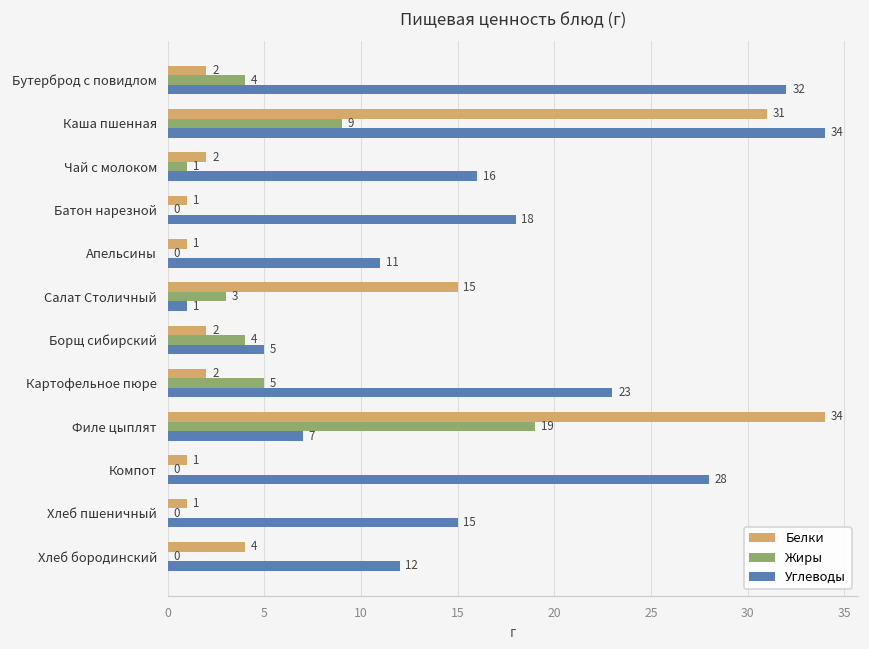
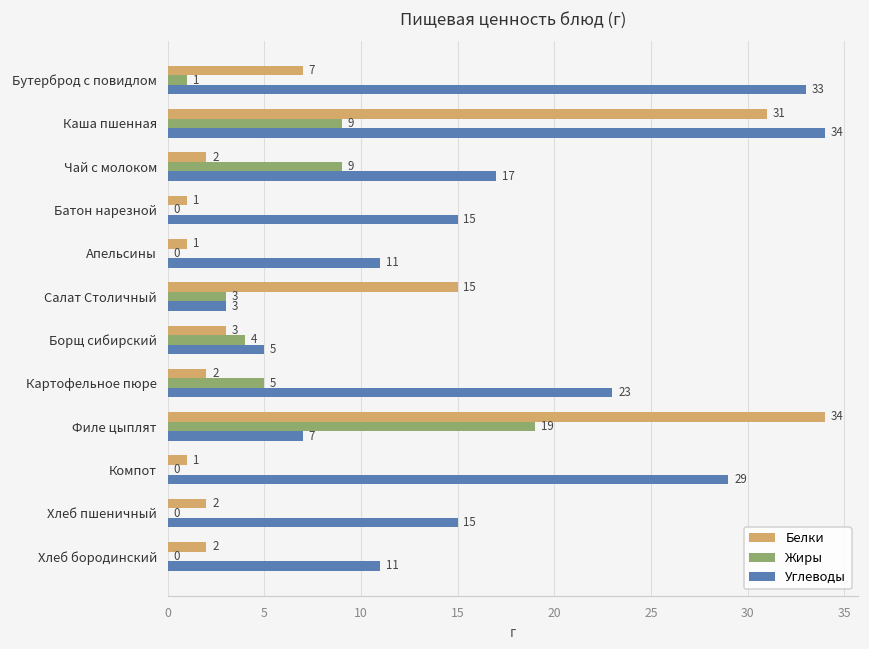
  {
    "Белки": {
-     "Бутерброд с повидлом": 2,
+     "Бутерброд с повидлом": 7,
      "Каша пшенная": 31,
      "Чай с молоком": 2,
      "Батон нарезной": 1,
      "Апельсины": 1,
      "Салат Столичный": 15,
-     "Борщ сибирский": 2,
+     "Борщ сибирский": 3,
      "Картофельное пюре": 2,
      "Филе цыплят": 34,
      "Компот": 1,
-     "Хлеб пшеничный": 1,
-     "Хлеб бородинский": 4
+     "Хлеб пшеничный": 2,
+     "Хлеб бородинский": 2
    },
    "Жиры": {
-     "Бутерброд с повидлом": 4,
+     "Бутерброд с повидлом": 1,
      "Каша пшенная": 9,
-     "Чай с молоком": 1,
+     "Чай с молоком": 9,
      "Батон нарезной": 0,
      "Апельсины": 0,
      "Салат Столичный": 3,
      "Борщ сибирский": 4,
      "Картофельное пюре": 5,
      "Филе цыплят": 19,
      "Компот": 0,
      "Хлеб пшеничный": 0,
      "Хлеб бородинский": 0
    },
    "Углеводы": {
-     "Бутерброд с повидлом": 32,
+     "Бутерброд с повидлом": 33,
      "Каша пшенная": 34,
-     "Чай с молоком": 16,
-     "Батон нарезной": 18,
+     "Чай с молоком": 17,
+     "Батон нарезной": 15,
      "Апельсины": 11,
-     "Салат Столичный": 1,
+     "Салат Столичный": 3,
      "Борщ сибирский": 5,
      "Картофельное пюре": 23,
      "Филе цыплят": 7,
-     "Компот": 28,
+     "Компот": 29,
      "Хлеб пшеничный": 15,
-     "Хлеб бородинский": 12
+     "Хлеб бородинский": 11
    }
  }
